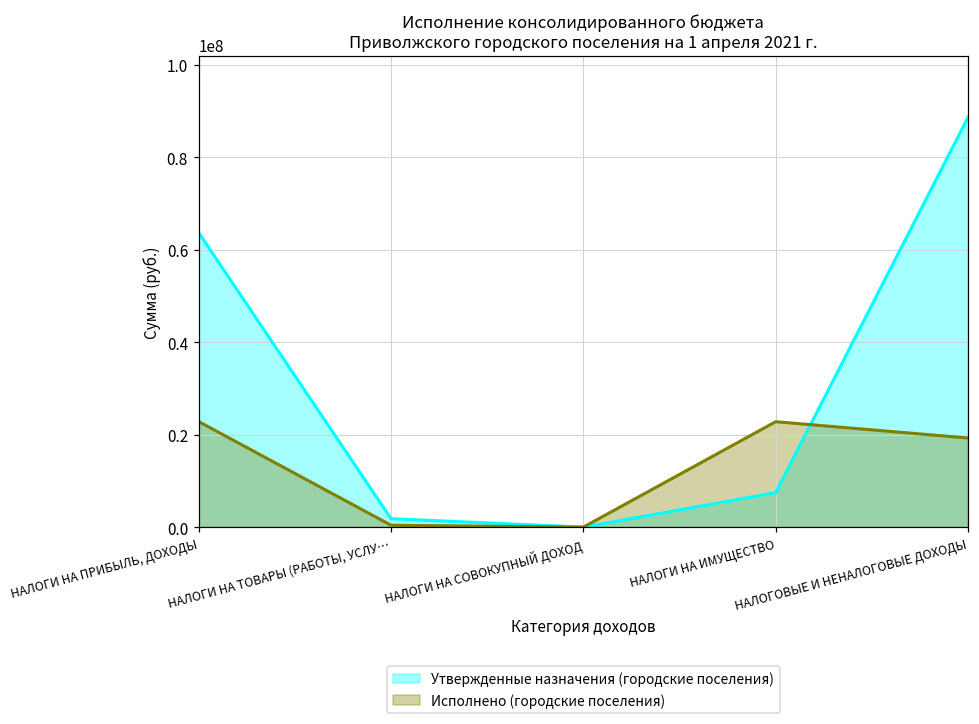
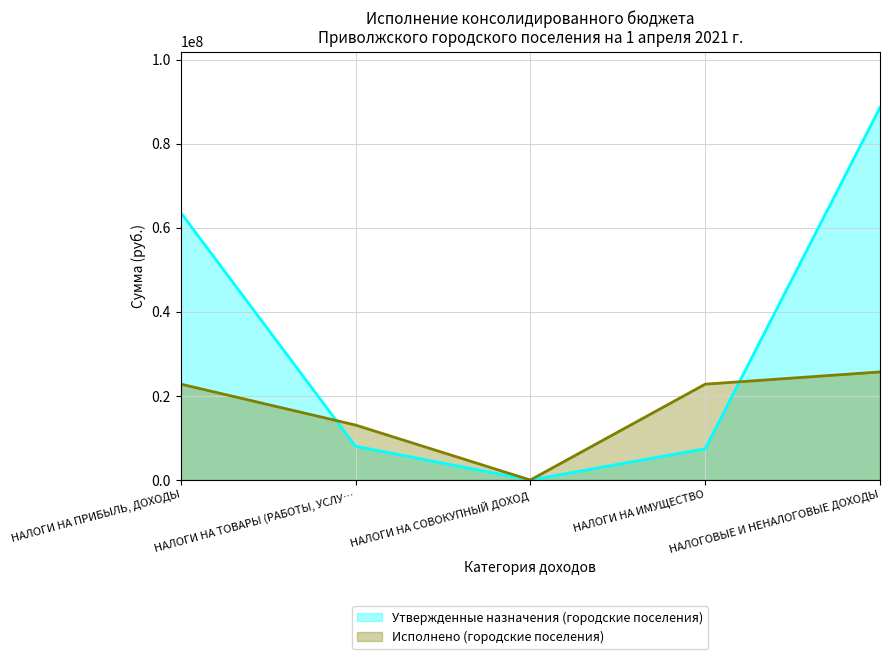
  {
    "Утвержденные назначения (городские поселения)": {
      "НАЛОГИ НА ПРИБЫЛЬ, ДОХОДЫ": 64000000,
-     "НАЛОГИ НА ТОВАРЫ (РАБОТЫ, УСЛУ…": 2000000,
+     "НАЛОГИ НА ТОВАРЫ (РАБОТЫ, УСЛУ…": 8000000,
      "НАЛОГИ НА ИМУЩЕСТВО": 7000000,
      "НАЛОГОВЫЕ И НЕНАЛОГОВЫЕ ДОХОДЫ": 89000000
    },
    "Исполнено (городские поселения)": {
      "НАЛОГИ НА ПРИБЫЛЬ, ДОХОДЫ": 23000000,
-     "НАЛОГИ НА ТОВАРЫ (РАБОТЫ, УСЛУ…": 0,
+     "НАЛОГИ НА ТОВАРЫ (РАБОТЫ, УСЛУ…": 13000000,
      "НАЛОГИ НА ИМУЩЕСТВО": 23000000,
-     "НАЛОГОВЫЕ И НЕНАЛОГОВЫЕ ДОХОДЫ": 19000000
+     "НАЛОГОВЫЕ И НЕНАЛОГОВЫЕ ДОХОДЫ": 26000000
    }
  }
